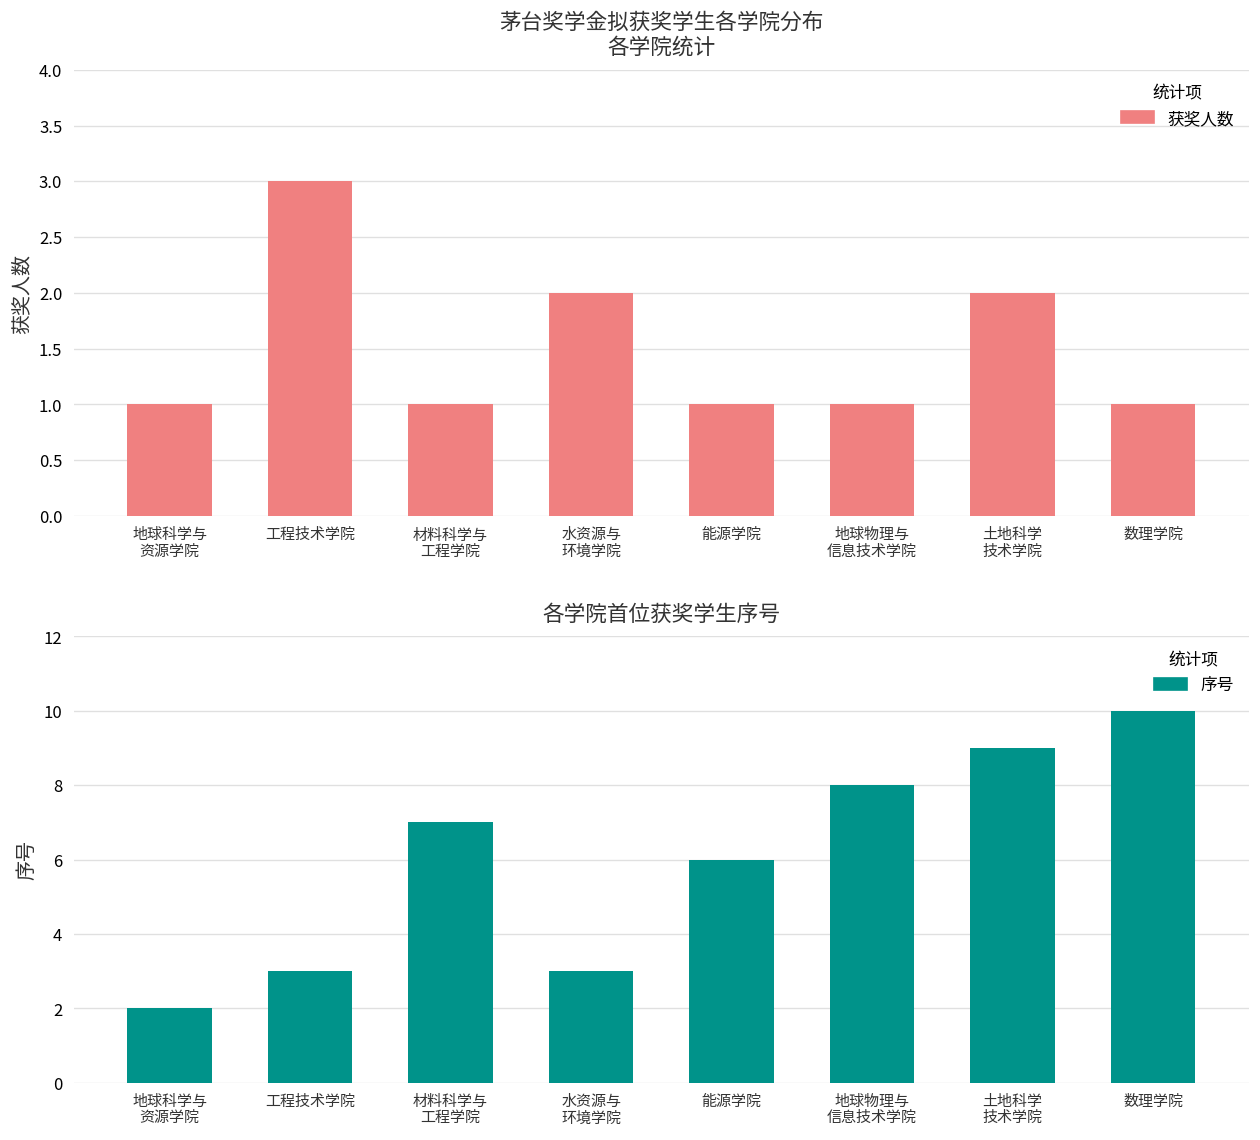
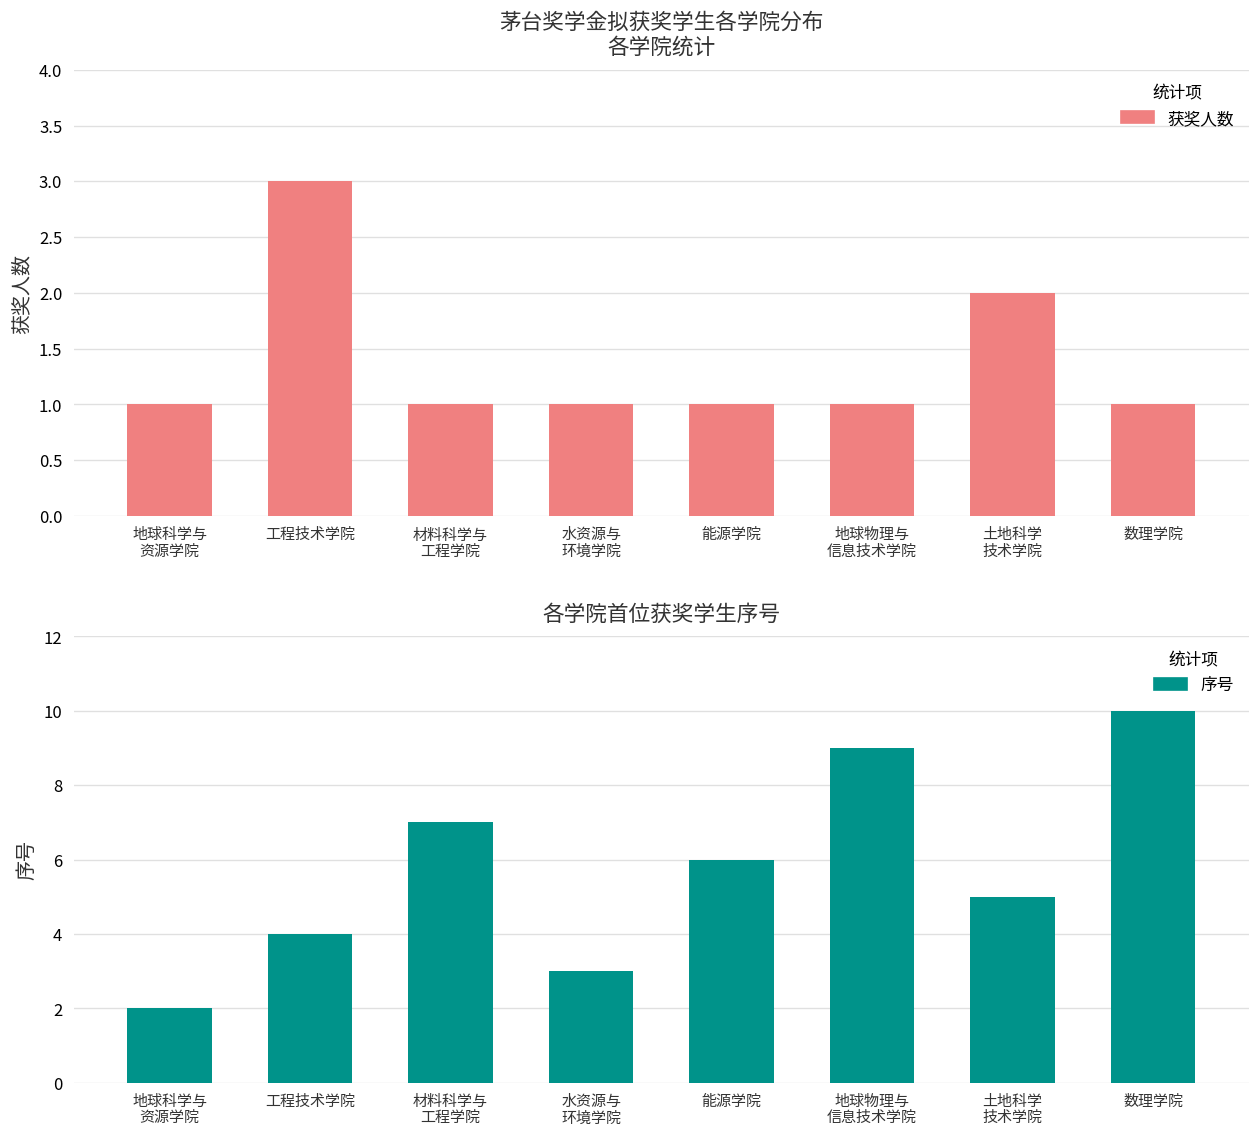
  {
    "茅台奖学金拟获奖学生各学院分布 各学院统计": {
      "地球科学与 资源学院": 1,
      "工程技术学院": 3,
      "材料科学与 工程学院": 1,
-     "水资源与 环境学院": 2,
+     "水资源与 环境学院": 1,
      "能源学院": 1,
      "地球物理与 信息技术学院": 1,
      "土地科学 技术学院": 2,
      "数理学院": 1
    },
    "各学院首位获奖学生序号": {
      "地球科学与 资源学院": 2,
-     "工程技术学院": 3,
+     "工程技术学院": 4,
      "材料科学与 工程学院": 7,
      "水资源与 环境学院": 3,
      "能源学院": 6,
-     "地球物理与 信息技术学院": 8,
-     "土地科学 技术学院": 9,
+     "地球物理与 信息技术学院": 9,
+     "土地科学 技术学院": 5,
      "数理学院": 10
    }
  }
